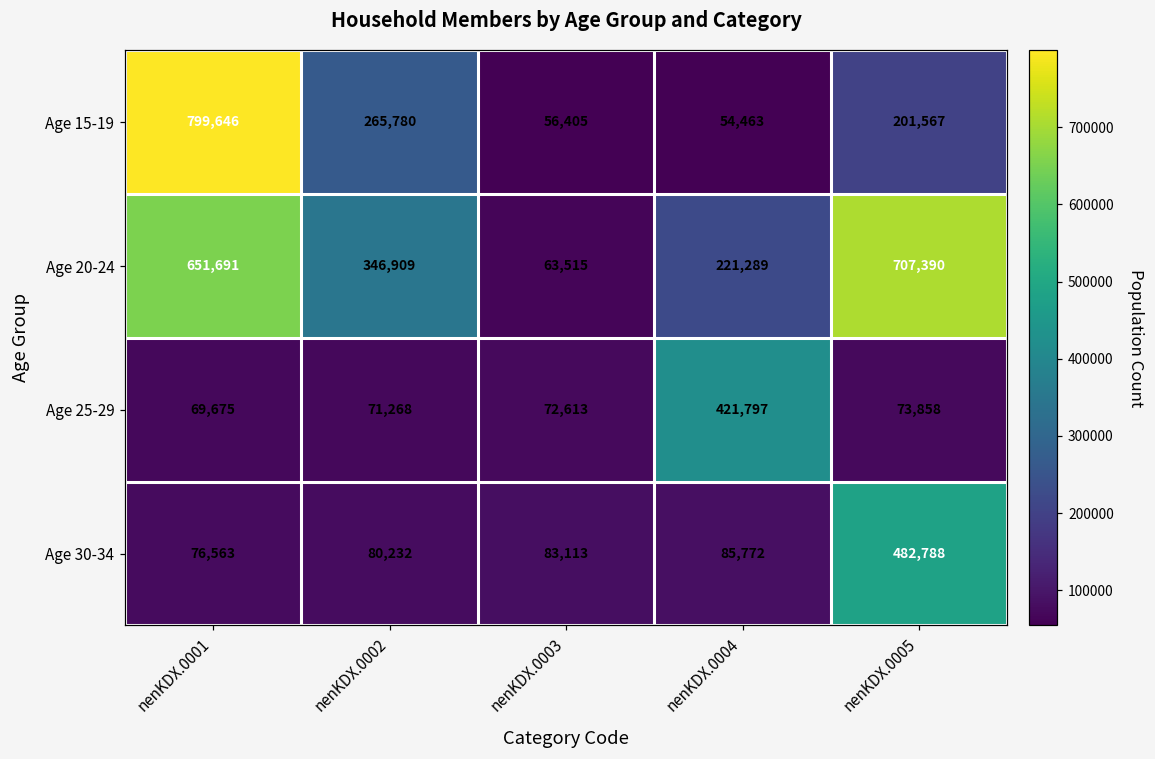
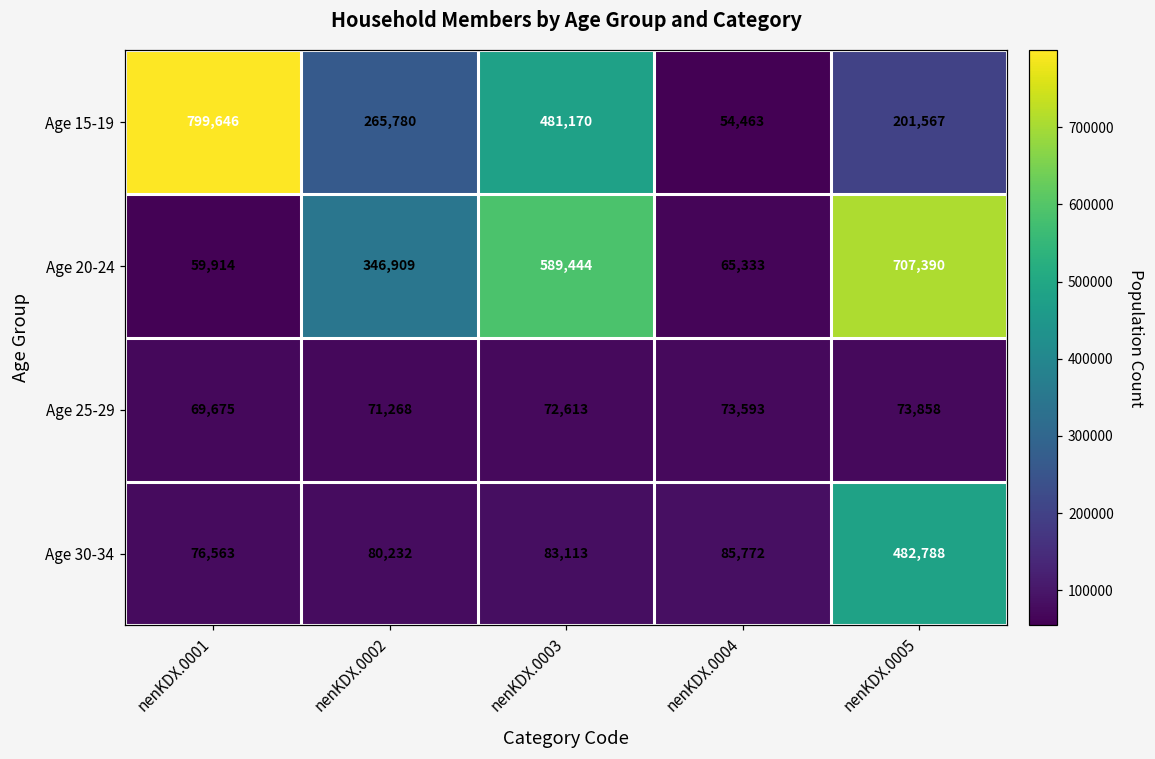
  {
    "Age 15-19": {
      "nenKDX.0001": "799,646",
      "nenKDX.0002": "265,780",
-     "nenKDX.0003": "56,405",
+     "nenKDX.0003": "481,170",
      "nenKDX.0004": "54,463",
      "nenKDX.0005": "201,567"
    },
    "Age 20-24": {
-     "nenKDX.0001": "651,691",
+     "nenKDX.0001": "59,914",
      "nenKDX.0002": "346,909",
-     "nenKDX.0003": "63,515",
-     "nenKDX.0004": "221,289",
+     "nenKDX.0003": "589,444",
+     "nenKDX.0004": "65,333",
      "nenKDX.0005": "707,390"
    },
    "Age 25-29": {
      "nenKDX.0001": "69,675",
      "nenKDX.0002": "71,268",
      "nenKDX.0003": "72,613",
-     "nenKDX.0004": "421,797",
+     "nenKDX.0004": "73,593",
      "nenKDX.0005": "73,858"
    },
    "Age 30-34": {
      "nenKDX.0001": "76,563",
      "nenKDX.0002": "80,232",
      "nenKDX.0003": "83,113",
      "nenKDX.0004": "85,772",
      "nenKDX.0005": "482,788"
    }
  }
